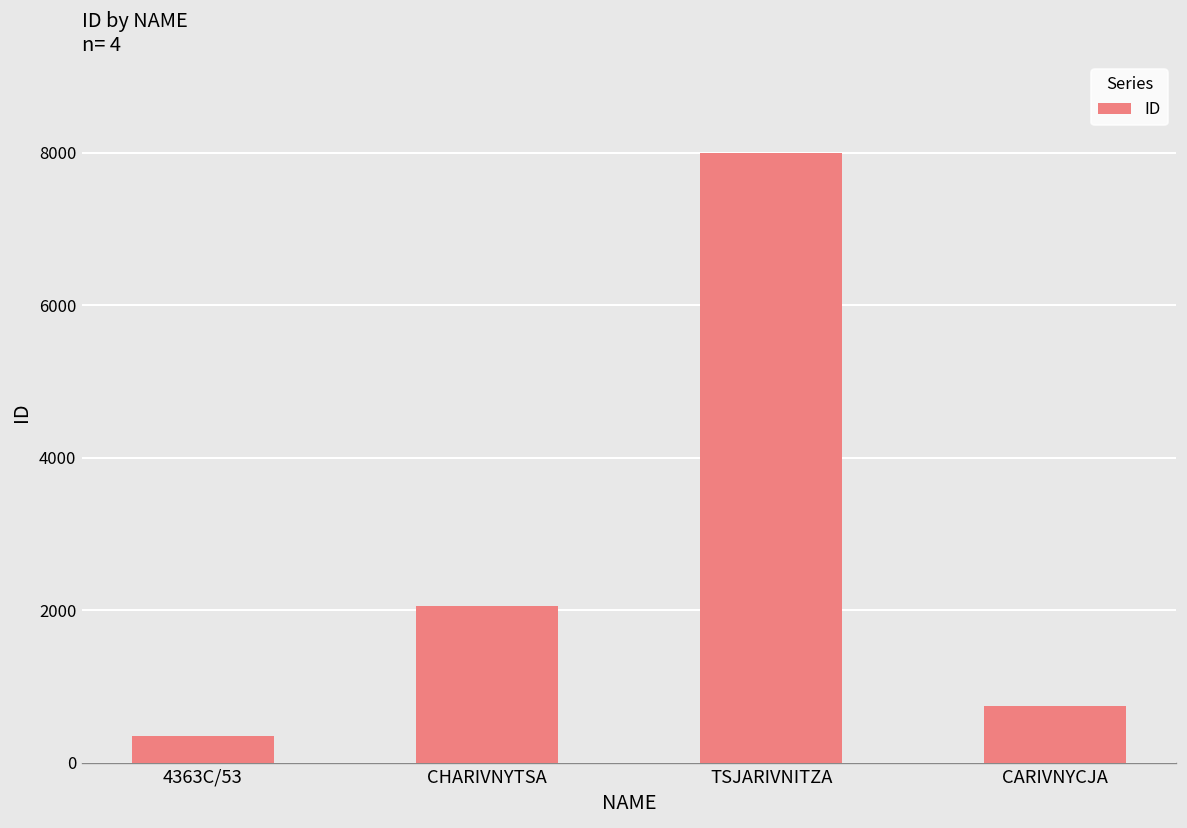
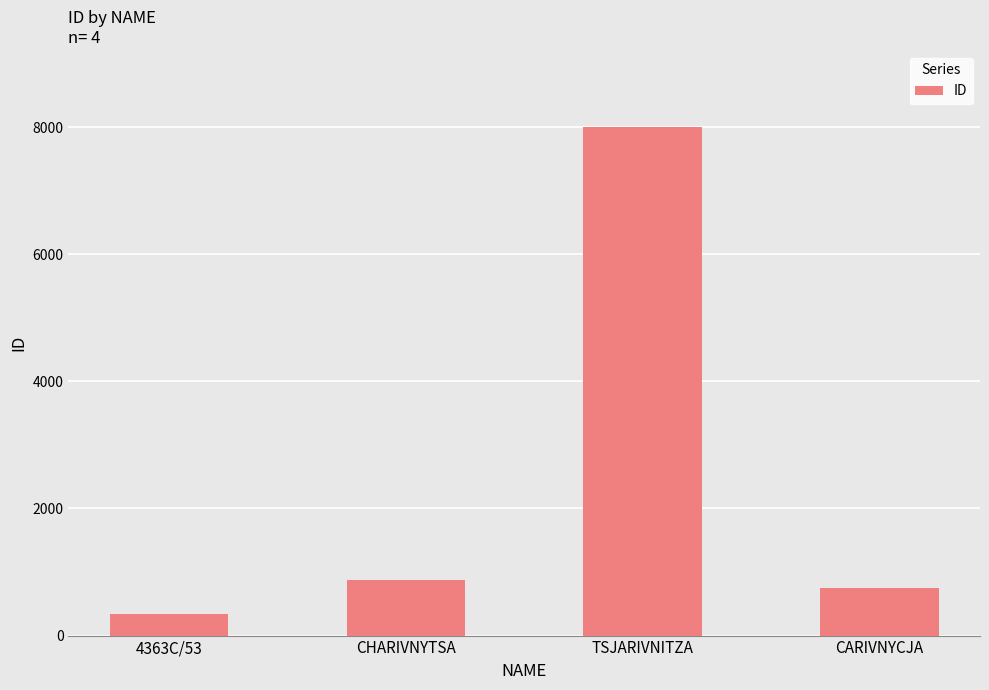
  {
    "4363C/53": 300,
-   "CHARIVNYTSA": 2100,
+   "CHARIVNYTSA": 900,
    "TSJARIVNITZA": 8000,
    "CARIVNYCJA": 700
  }
